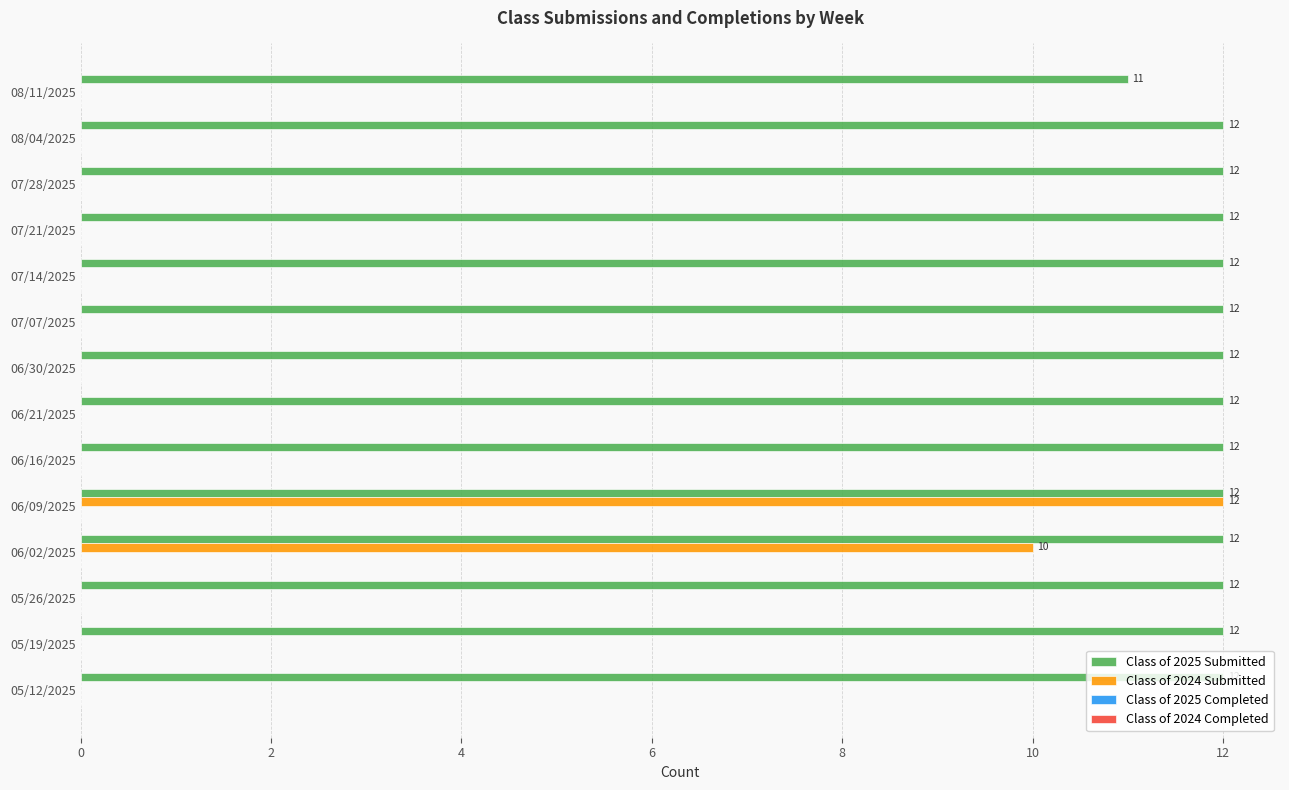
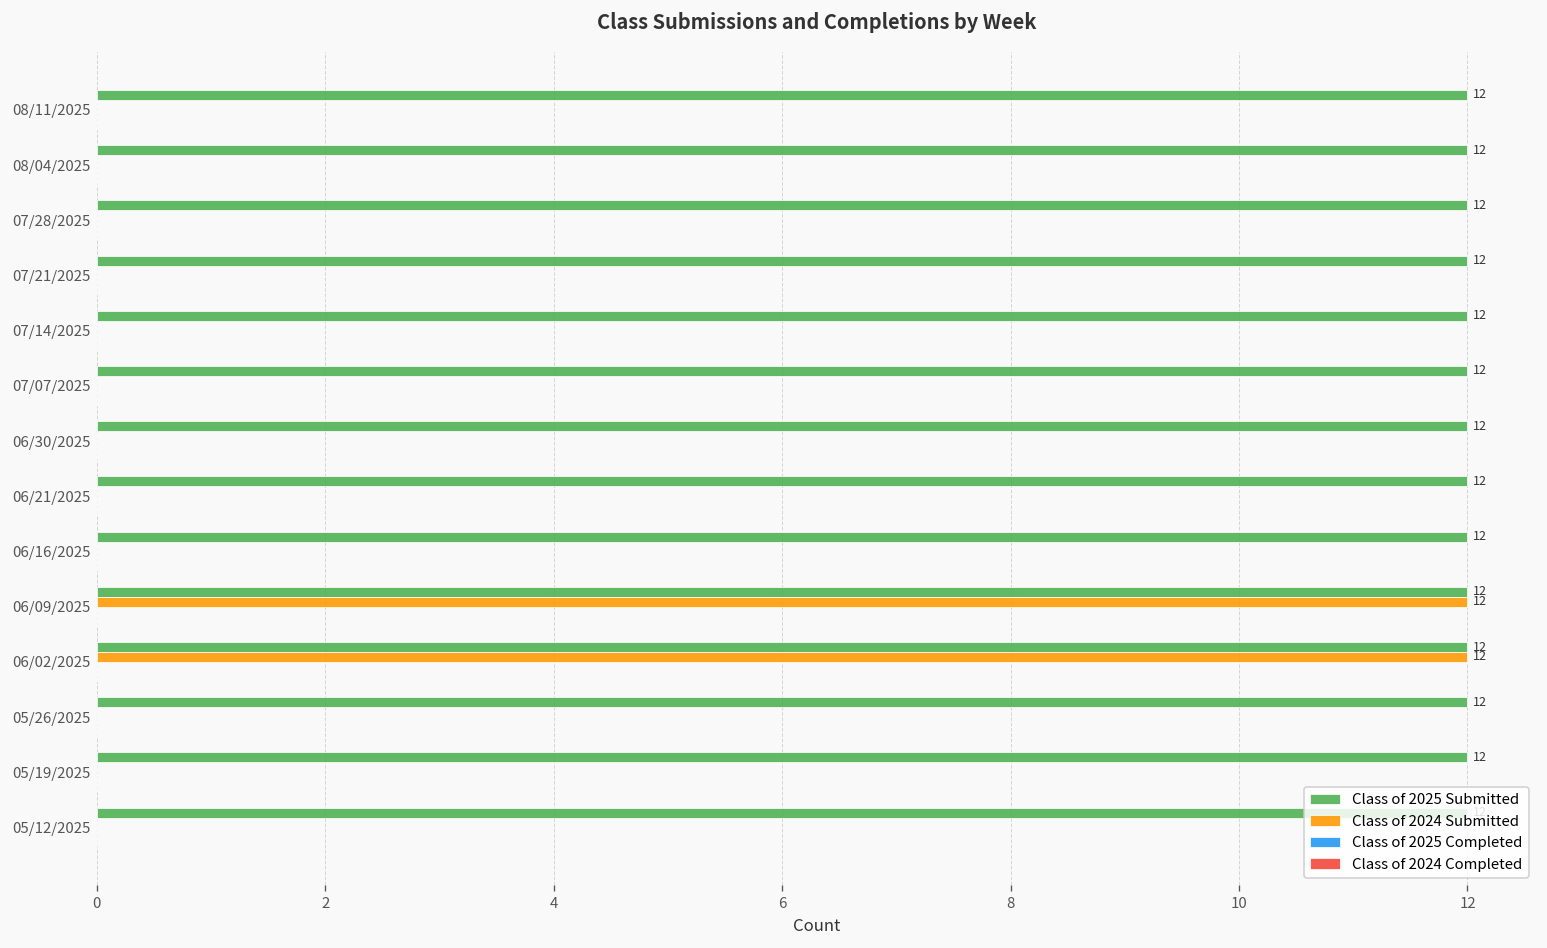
  {
    "Class of 2025 Submitted": {
-     "08/11/2025": 11,
+     "08/11/2025": 12,
      "08/04/2025": 12,
      "07/28/2025": 12,
      "07/21/2025": 12,
      "07/14/2025": 12,
      "07/07/2025": 12,
      "06/30/2025": 12,
      "06/21/2025": 12,
      "06/16/2025": 12,
      "05/26/2025": 12,
      "05/19/2025": 12
    },
    "Class of 2024 Submitted": {
-     "06/02/2025": 10
+     "06/02/2025": 12
    },
    "Class of 2025 Completed": {
      "08/11/2025": 0.0,
      "08/04/2025": 0.0,
      "07/28/2025": 0.0,
      "07/21/2025": 0.0,
      "07/14/2025": 0.0,
      "07/07/2025": 0.0,
      "06/30/2025": 0.0,
      "06/21/2025": 0.0,
      "06/16/2025": 0.0,
      "06/09/2025": 0.0,
      "06/02/2025": 0.0,
      "05/26/2025": 0.0,
      "05/19/2025": 0.0,
      "05/12/2025": 0.0
    },
    "Class of 2024 Completed": {
      "08/11/2025": 0.0,
      "08/04/2025": 0.0,
      "07/28/2025": 0.0,
      "07/21/2025": 0.0,
      "07/14/2025": 0.0,
      "07/07/2025": 0.0,
      "06/30/2025": 0.0,
      "06/21/2025": 0.0,
      "06/16/2025": 0.0,
      "06/09/2025": 0.0,
      "06/02/2025": 0.0,
      "05/26/2025": 0.0,
      "05/19/2025": 0.0,
      "05/12/2025": 0.0
    }
  }
